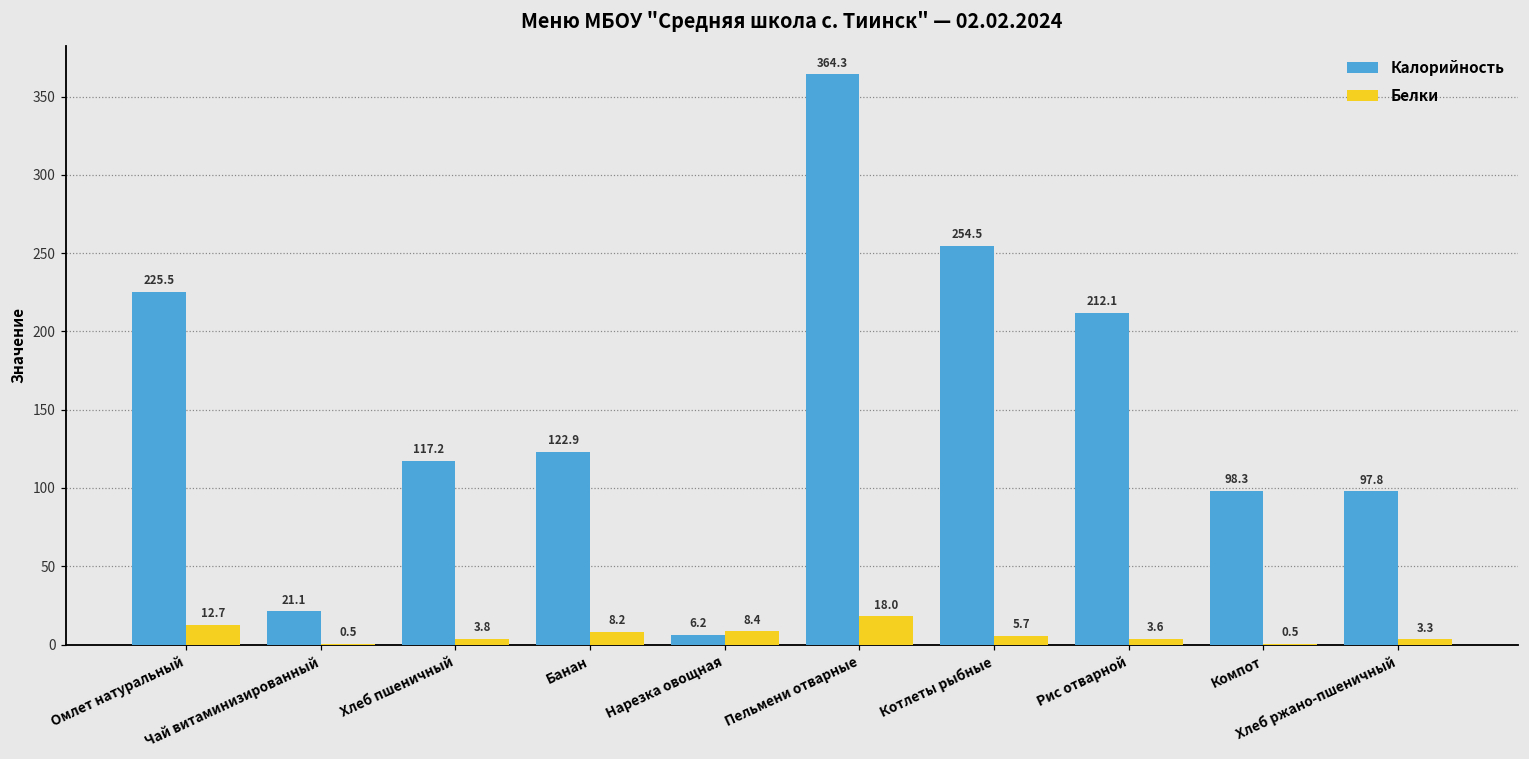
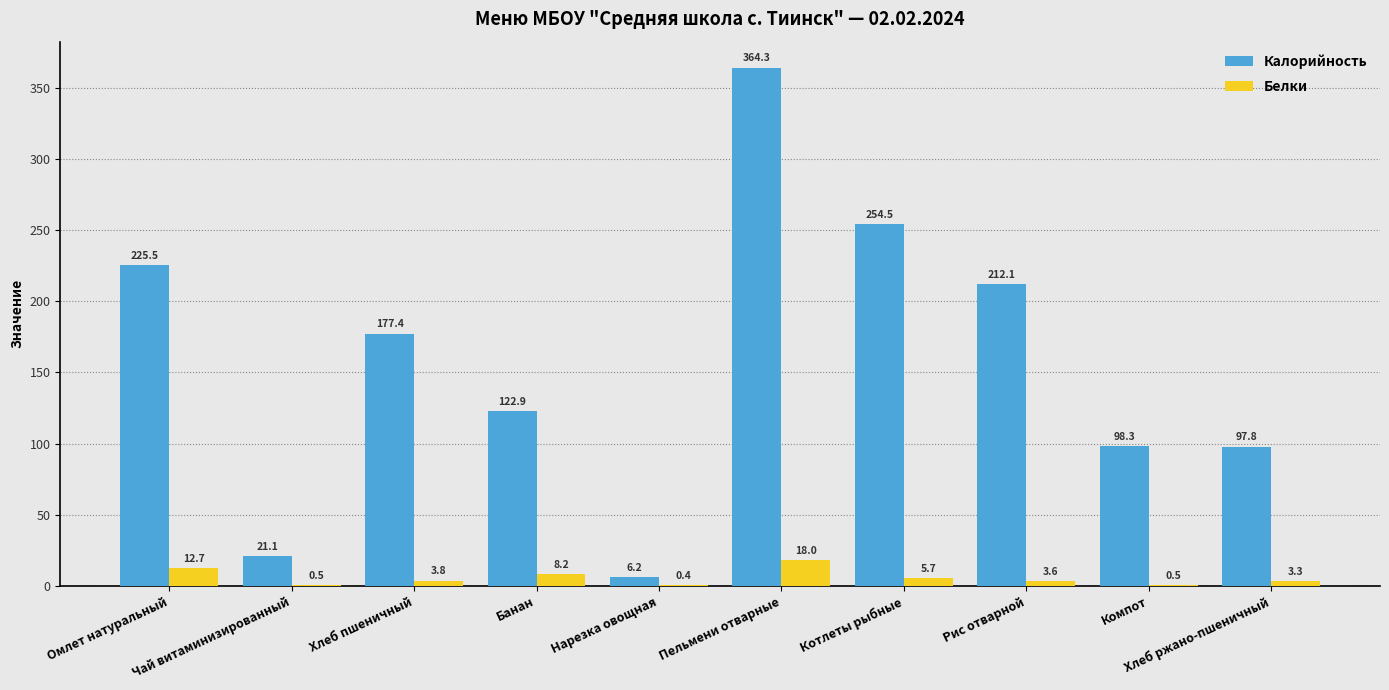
  {
    "Калорийность": {
      "Омлет натуральный": 225.5,
      "Чай витаминизированный": 21.1,
-     "Хлеб пшеничный": 117.2,
+     "Хлеб пшеничный": 177.4,
      "Банан": 122.9,
      "Нарезка овощная": 6.2,
      "Пельмени отварные": 364.3,
      "Котлеты рыбные": 254.5,
      "Рис отварной": 212.1,
      "Компот": 98.3,
      "Хлеб ржано-пшеничный": 97.8
    },
    "Белки": {
      "Омлет натуральный": 12.7,
      "Чай витаминизированный": 0.5,
      "Хлеб пшеничный": 3.8,
      "Банан": 8.2,
-     "Нарезка овощная": 8.4,
+     "Нарезка овощная": 0.4,
      "Пельмени отварные": 18.0,
      "Котлеты рыбные": 5.7,
      "Рис отварной": 3.6,
      "Компот": 0.5,
      "Хлеб ржано-пшеничный": 3.3
    }
  }
